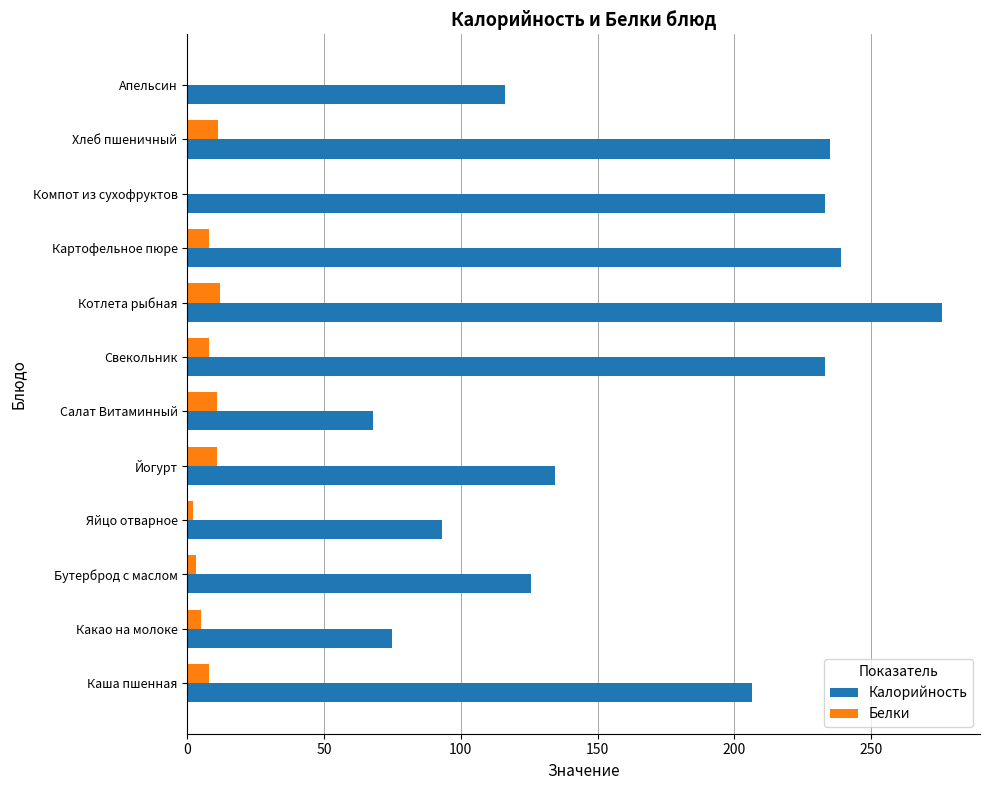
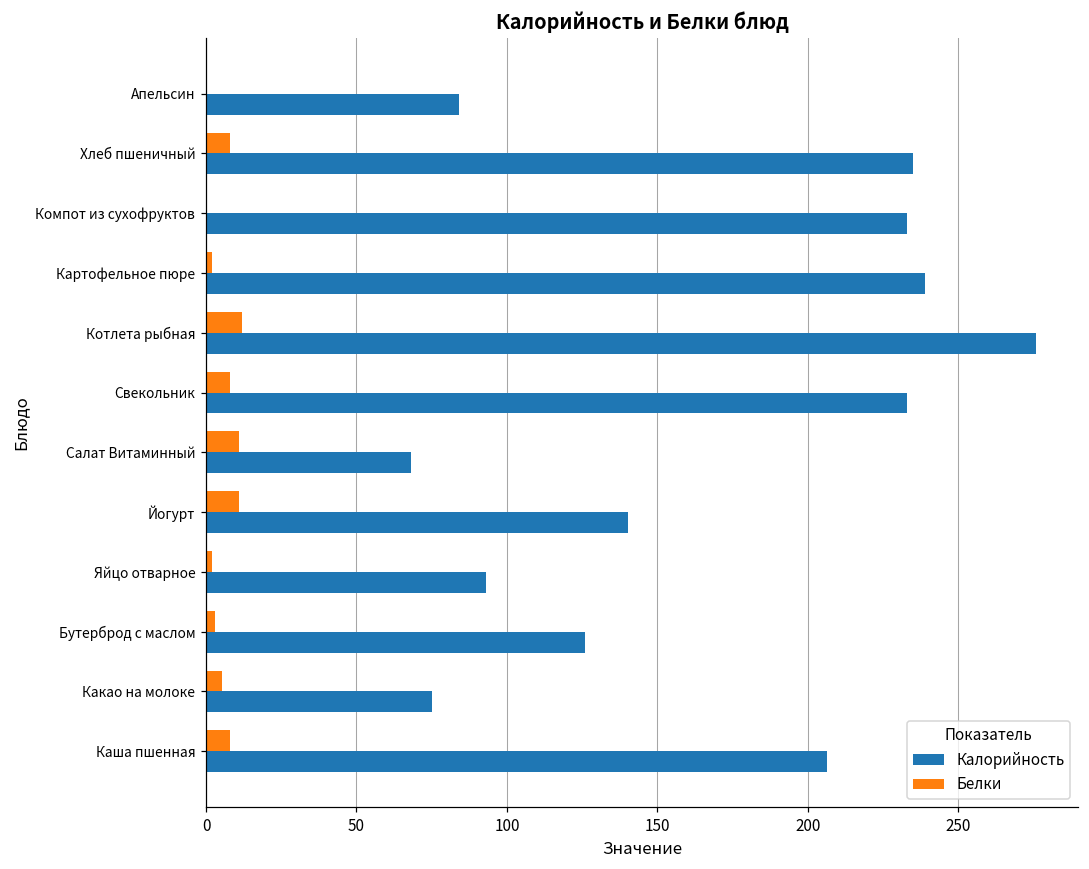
  {
    "Калорийность": {
-     "Апельсин": 116,
+     "Апельсин": 84,
      "Хлеб пшеничный": 235,
      "Компот из сухофруктов": 233,
      "Картофельное пюре": 239,
      "Котлета рыбная": 276,
      "Свекольник": 233,
      "Салат Витаминный": 68,
-     "Йогурт": 135,
+     "Йогурт": 140,
      "Яйцо отварное": 93,
      "Бутерброд с маслом": 126,
      "Какао на молоке": 75,
      "Каша пшенная": 206
    },
    "Белки": {
      "Апельсин": 0,
-     "Хлеб пшеничный": 11,
+     "Хлеб пшеничный": 8,
      "Компот из сухофруктов": 0,
-     "Картофельное пюре": 8,
+     "Картофельное пюре": 2,
      "Котлета рыбная": 12,
      "Свекольник": 8,
      "Салат Витаминный": 11,
      "Йогурт": 11,
      "Яйцо отварное": 2,
      "Бутерброд с маслом": 3,
      "Какао на молоке": 5,
      "Каша пшенная": 8
    }
  }
